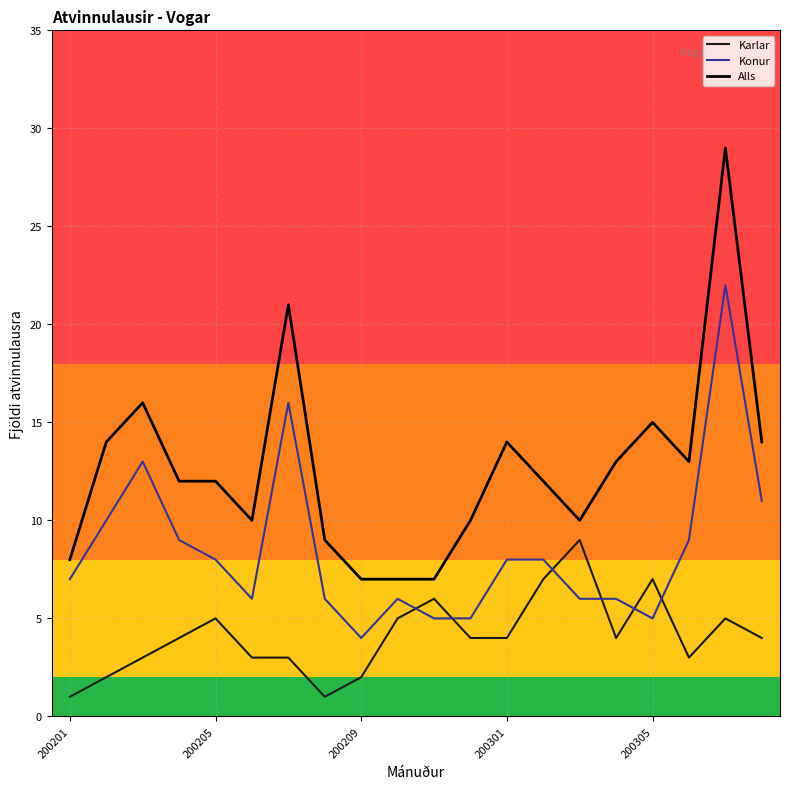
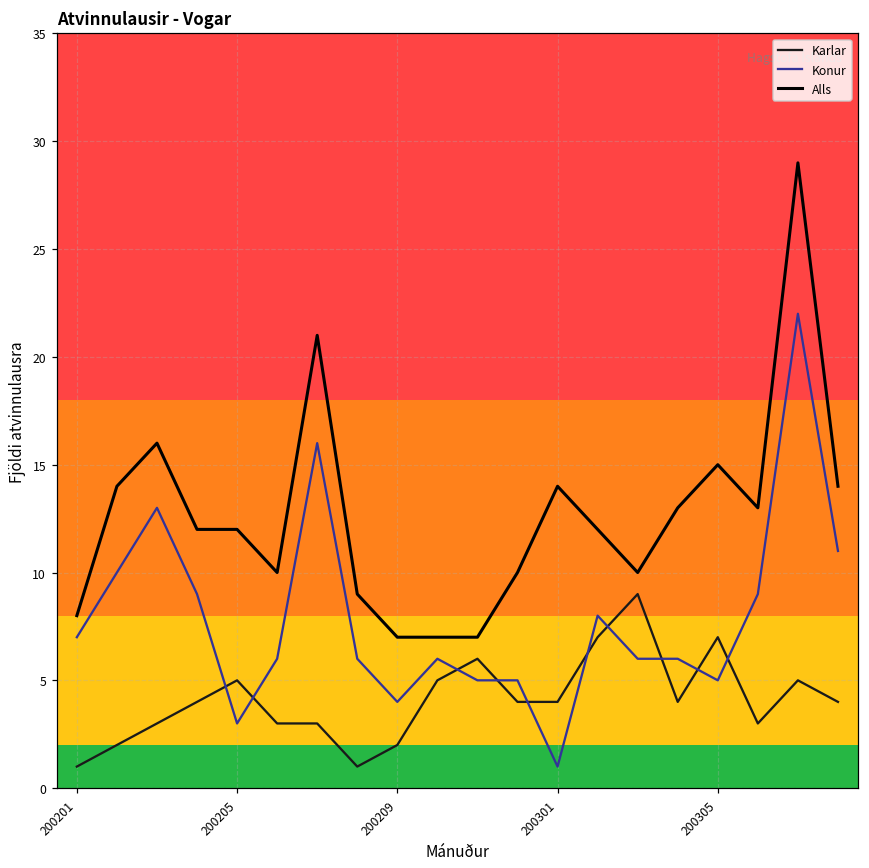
  {
    "Konur": {
      "200201": 7,
-     "200205": 8,
+     "200205": 3,
      "200209": 4,
-     "200301": 8,
+     "200301": 1,
      "200305": 5
    }
  }
